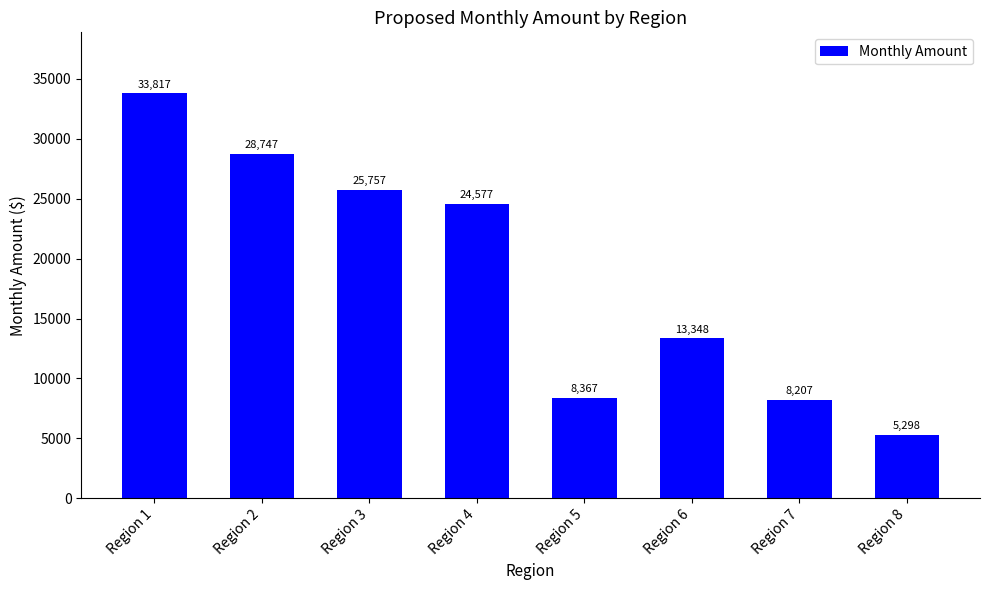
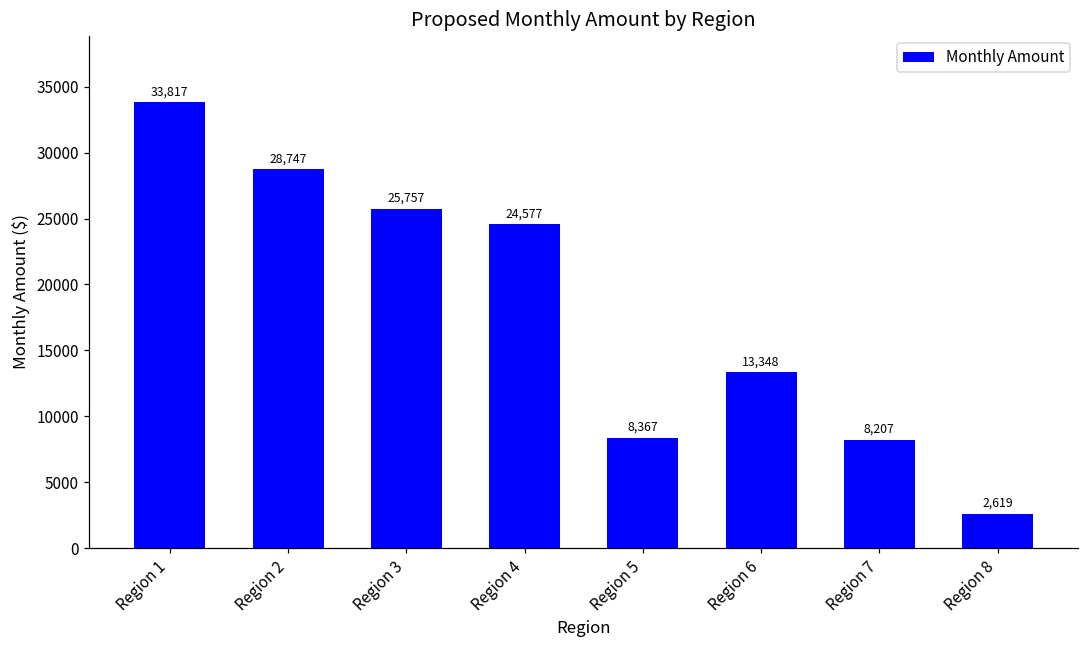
  {
    "Region 1": "33,817",
    "Region 2": "28,747",
    "Region 3": "25,757",
    "Region 4": "24,577",
    "Region 5": "8,367",
    "Region 6": "13,348",
    "Region 7": "8,207",
-   "Region 8": "5,298"
+   "Region 8": "2,619"
  }
